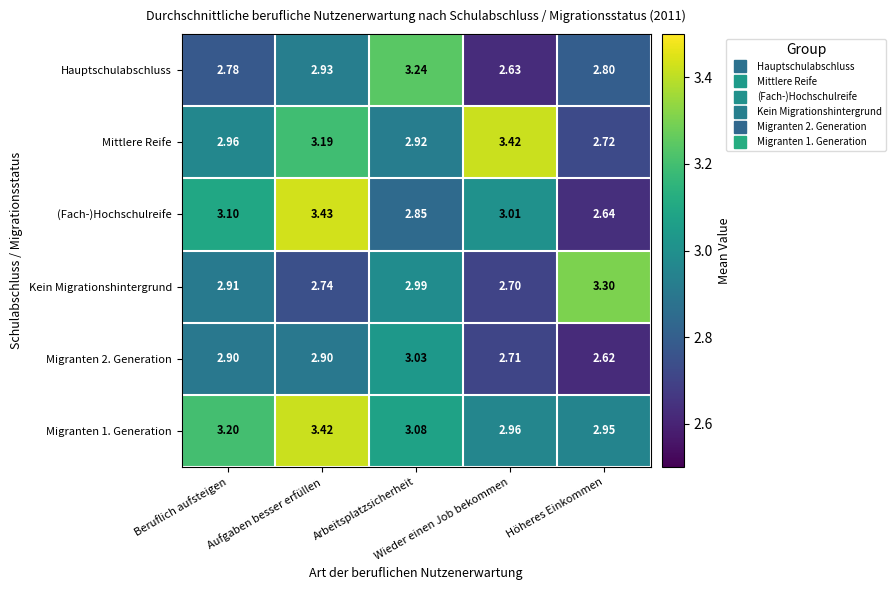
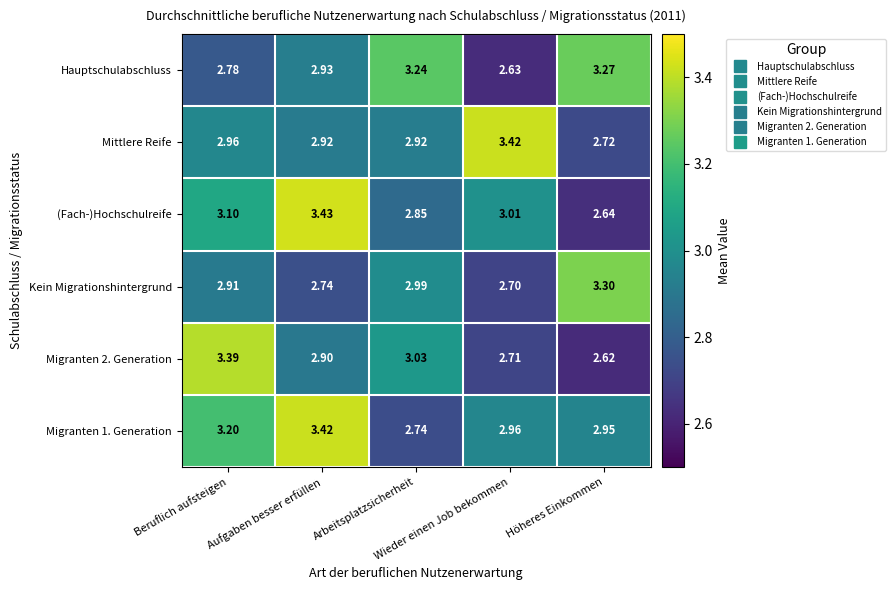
  {
    "Hauptschulabschluss": {
      "Beruflich aufsteigen": 2.78,
      "Aufgaben besser erfüllen": 2.93,
      "Arbeitsplatzsicherheit": 3.24,
      "Wieder einen Job bekommen": 2.63,
-     "Höheres Einkommen": 2.80
+     "Höheres Einkommen": 3.27
    },
    "Mittlere Reife": {
      "Beruflich aufsteigen": 2.96,
-     "Aufgaben besser erfüllen": 3.19,
+     "Aufgaben besser erfüllen": 2.92,
      "Arbeitsplatzsicherheit": 2.92,
      "Wieder einen Job bekommen": 3.42,
      "Höheres Einkommen": 2.72
    },
    "(Fach-)Hochschulreife": {
      "Beruflich aufsteigen": 3.10,
      "Aufgaben besser erfüllen": 3.43,
      "Arbeitsplatzsicherheit": 2.85,
      "Wieder einen Job bekommen": 3.01,
      "Höheres Einkommen": 2.64
    },
    "Kein Migrationshintergrund": {
      "Beruflich aufsteigen": 2.91,
      "Aufgaben besser erfüllen": 2.74,
      "Arbeitsplatzsicherheit": 2.99,
      "Wieder einen Job bekommen": 2.70,
      "Höheres Einkommen": 3.30
    },
    "Migranten 2. Generation": {
-     "Beruflich aufsteigen": 2.90,
+     "Beruflich aufsteigen": 3.39,
      "Aufgaben besser erfüllen": 2.90,
      "Arbeitsplatzsicherheit": 3.03,
      "Wieder einen Job bekommen": 2.71,
      "Höheres Einkommen": 2.62
    },
    "Migranten 1. Generation": {
      "Beruflich aufsteigen": 3.20,
      "Aufgaben besser erfüllen": 3.42,
-     "Arbeitsplatzsicherheit": 3.08,
+     "Arbeitsplatzsicherheit": 2.74,
      "Wieder einen Job bekommen": 2.96,
      "Höheres Einkommen": 2.95
    }
  }
